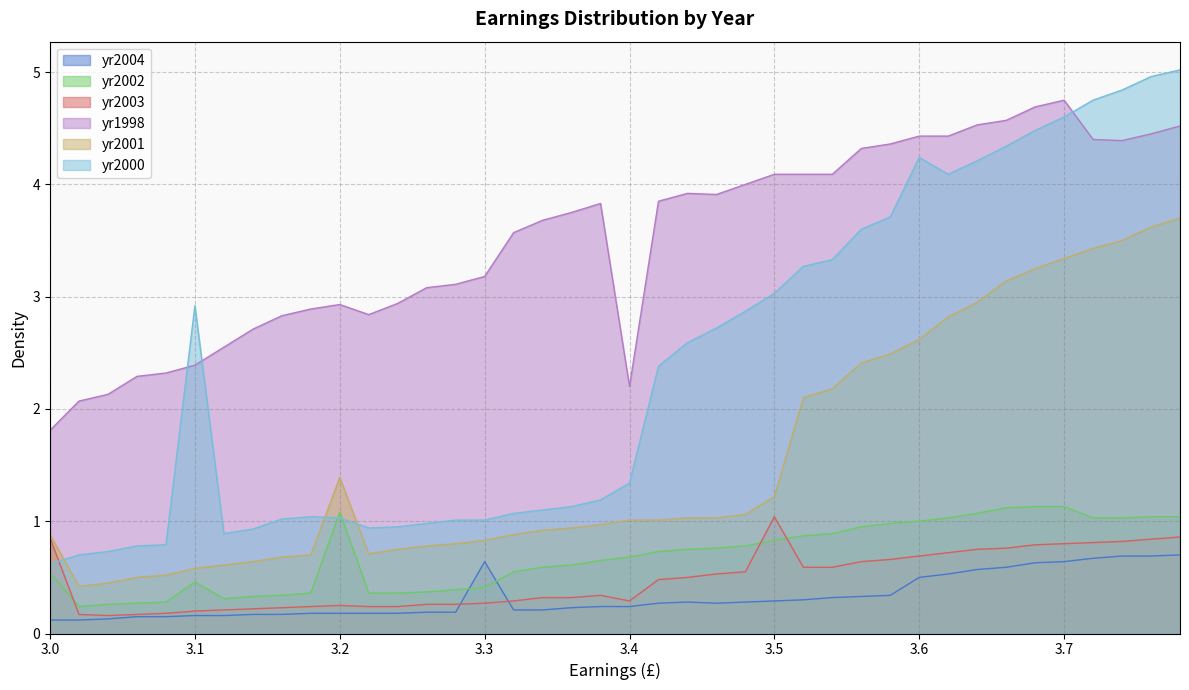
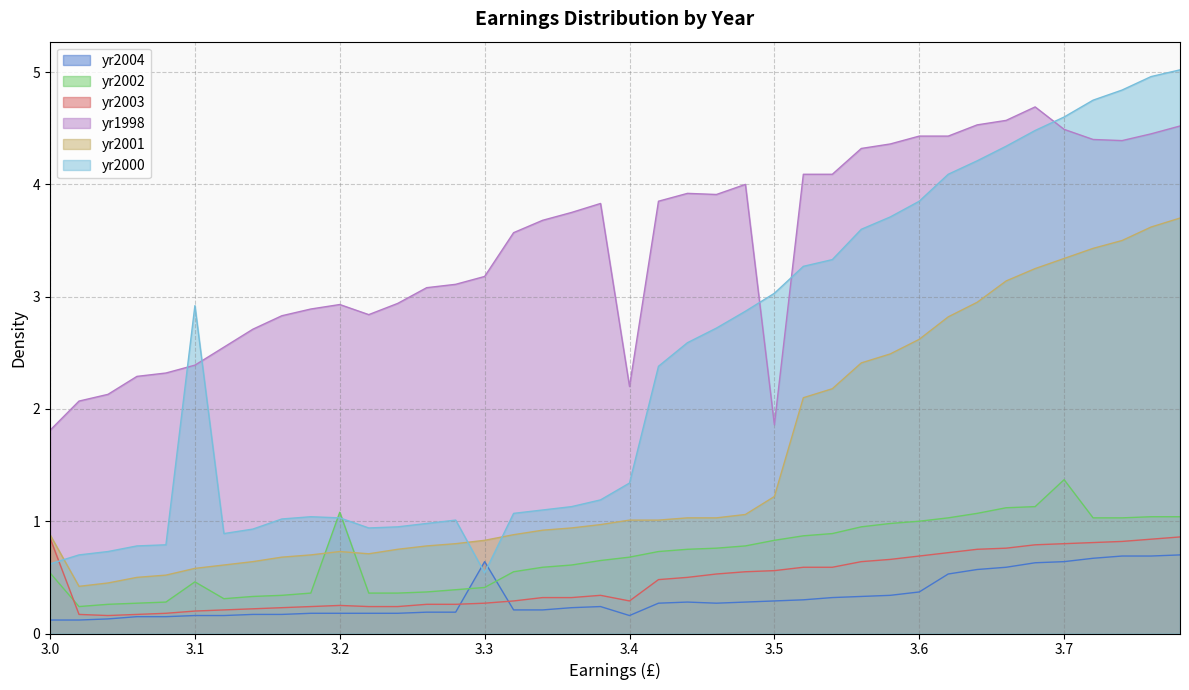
  {
    "yr2004": {
      "3.0": 0.12,
      "3.1": 0.16,
      "3.2": 0.18,
      "3.3": 0.64,
-     "3.4": 0.24,
+     "3.4": 0.16,
      "3.5": 0.29,
-     "3.6": 0.50,
+     "3.6": 0.37,
      "3.7": 0.64
    },
    "yr2002": {
      "3.0": 0.54,
      "3.1": 0.46,
      "3.2": 1.08,
      "3.3": 0.41,
      "3.4": 0.68,
      "3.5": 0.83,
      "3.6": 1.00,
-     "3.7": 1.13
+     "3.7": 1.37
    },
    "yr2003": {
      "3.0": 0.85,
      "3.1": 0.20,
      "3.2": 0.25,
      "3.3": 0.27,
      "3.4": 0.29,
-     "3.5": 1.04,
+     "3.5": 0.56,
      "3.6": 0.69,
      "3.7": 0.80
    },
    "yr1998": {
      "3.0": 1.81,
      "3.1": 2.39,
      "3.2": 2.93,
      "3.3": 3.18,
      "3.4": 2.20,
-     "3.5": 4.09,
+     "3.5": 1.86,
      "3.6": 4.43,
-     "3.7": 4.75
+     "3.7": 4.49
    },
    "yr2001": {
      "3.0": 0.88,
      "3.1": 0.58,
-     "3.2": 1.39,
+     "3.2": 0.73,
      "3.3": 0.83,
      "3.4": 1.01,
      "3.5": 1.22,
      "3.6": 2.62,
      "3.7": 3.34
    },
    "yr2000": {
      "3.0": 0.62,
      "3.1": 2.92,
      "3.2": 1.03,
-     "3.3": 1.01,
+     "3.3": 0.54,
      "3.4": 1.34,
      "3.5": 3.03,
-     "3.6": 4.24,
+     "3.6": 3.85,
      "3.7": 4.60
    }
  }
